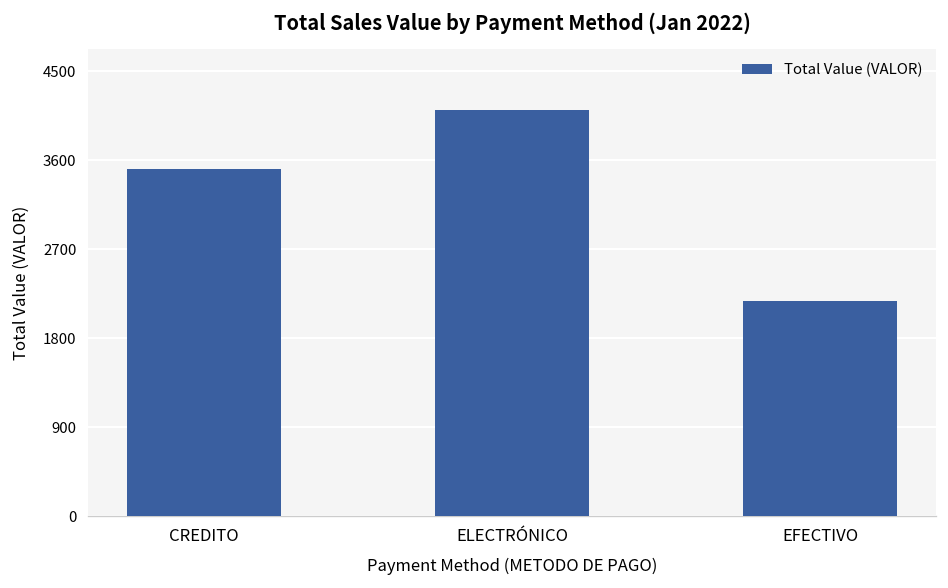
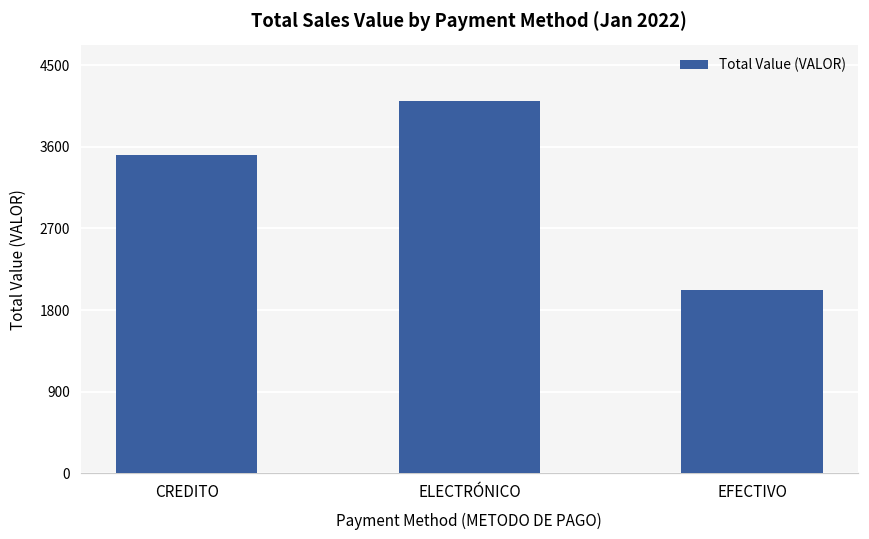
  {
    "CREDITO": 3500,
    "ELECTRÓNICO": 4100,
-   "EFECTIVO": 2200
+   "EFECTIVO": 2000
  }
